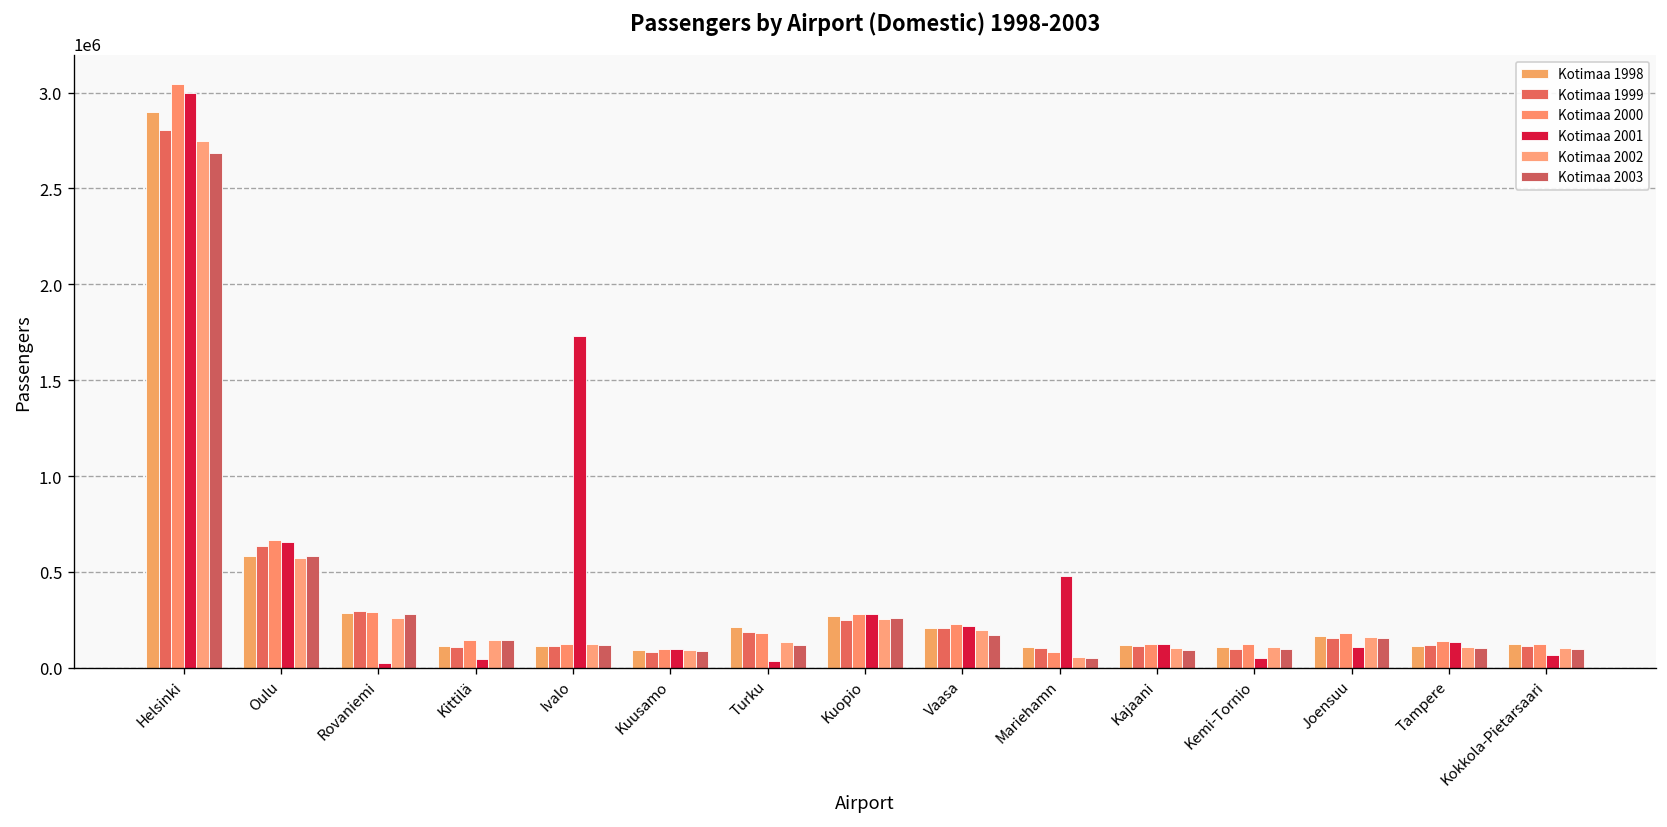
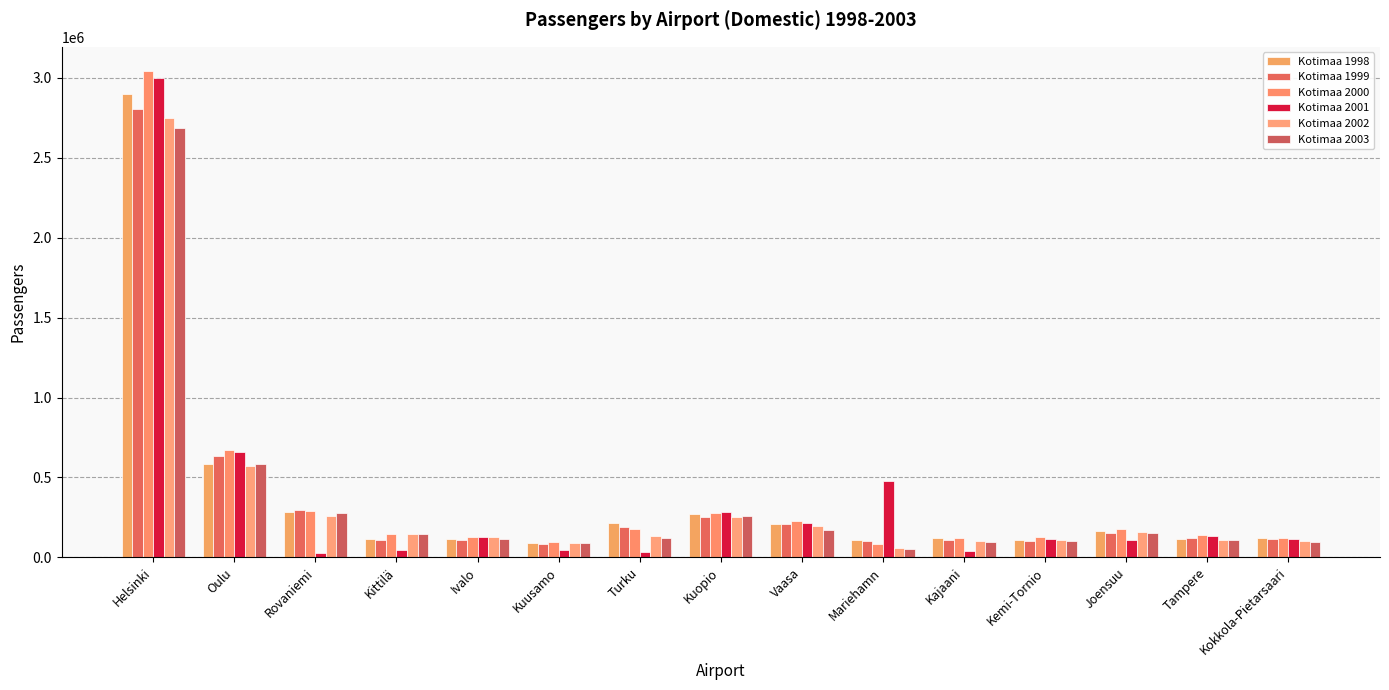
  {
    "Kotimaa 2001": {
      "Helsinki": 3000000,
      "Oulu": 660000,
      "Rovaniemi": 30000,
      "Kittilä": 50000,
-     "Ivalo": 1730000,
-     "Kuusamo": 100000,
+     "Ivalo": 130000,
+     "Kuusamo": 50000,
      "Turku": 40000,
      "Kuopio": 280000,
      "Vaasa": 220000,
      "Mariehamn": 480000,
-     "Kajaani": 120000,
-     "Kemi-Tornio": 50000,
+     "Kajaani": 40000,
+     "Kemi-Tornio": 120000,
      "Joensuu": 110000,
      "Tampere": 140000,
-     "Kokkola-Pietarsaari": 60000
+     "Kokkola-Pietarsaari": 110000
    }
  }
